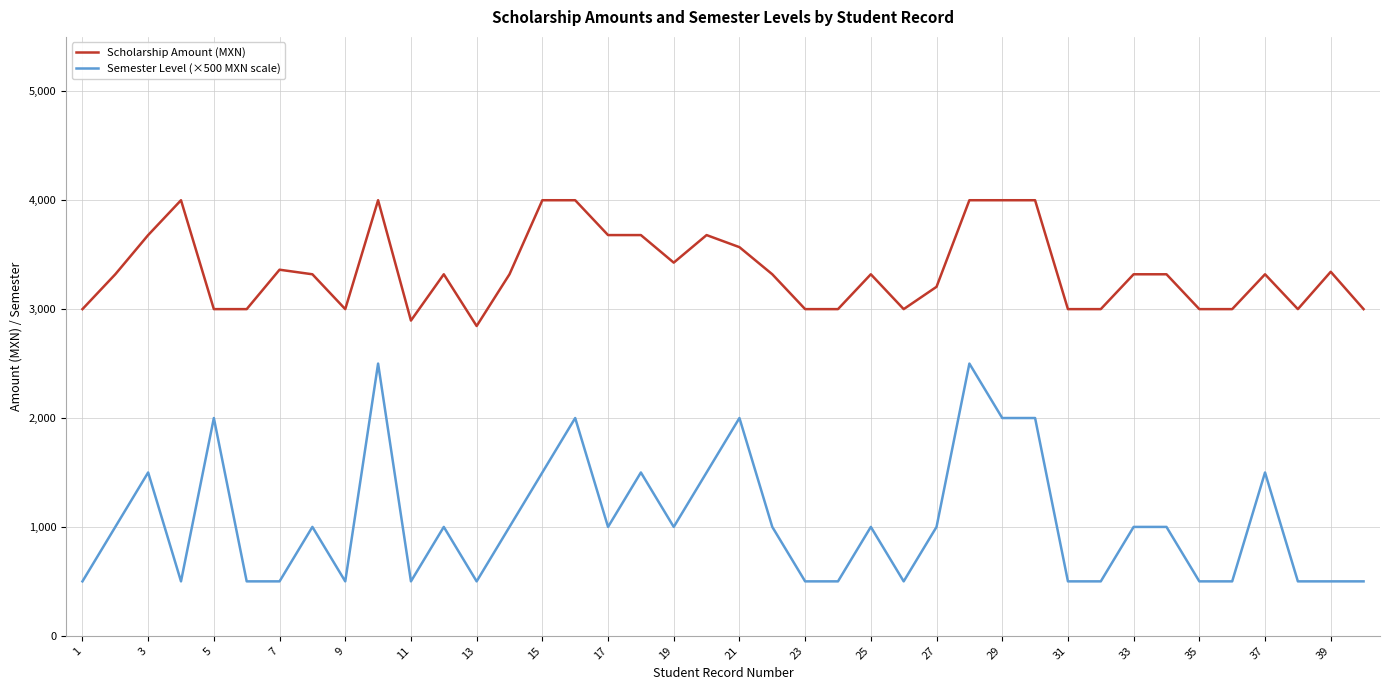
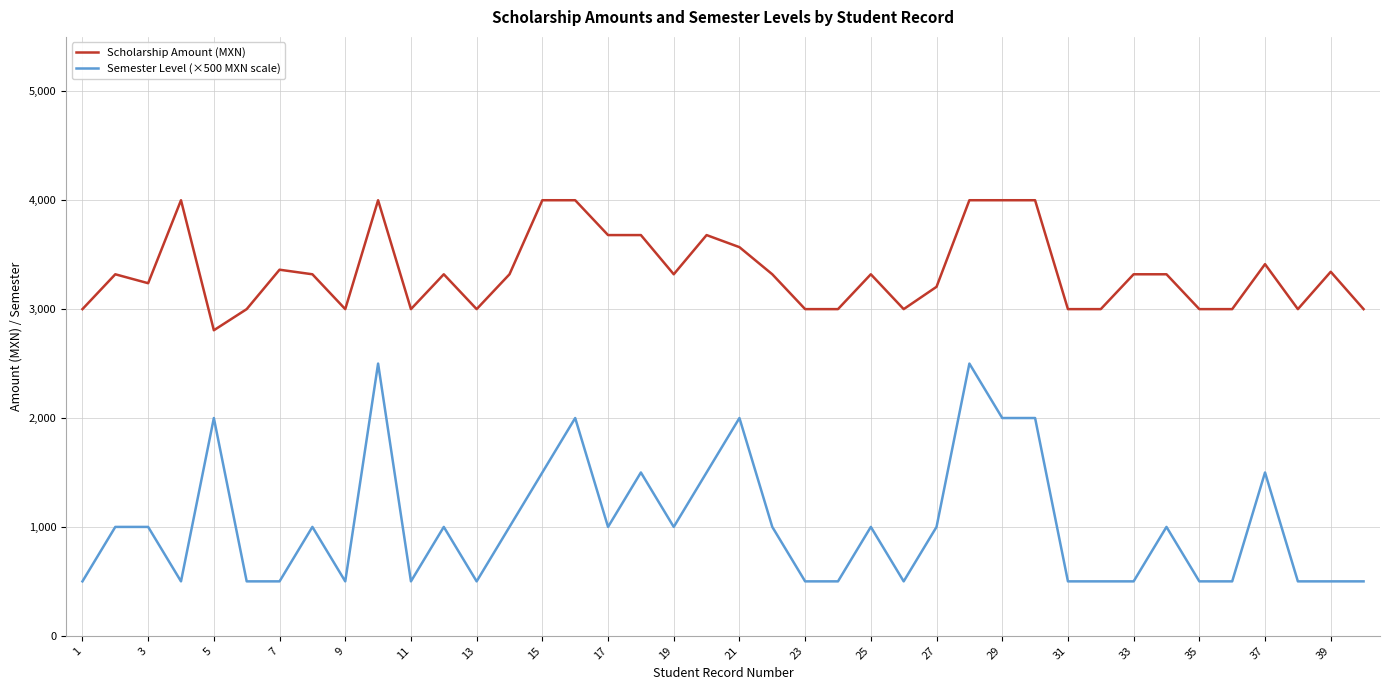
  {
    "Scholarship Amount (MXN)": {
      "1": "3,000",
-     "3": "3,680",
-     "5": "3,000",
+     "3": "3,240",
+     "5": "2,810",
      "7": "3,360",
      "9": "3,000",
-     "11": "2,900",
-     "13": "2,850",
+     "11": "3,000",
+     "13": "3,000",
      "15": "4,000",
      "17": "3,680",
-     "19": "3,430",
+     "19": "3,320",
      "21": "3,570",
      "23": "3,000",
      "25": "3,320",
      "27": "3,210",
      "29": "4,000",
      "31": "3,000",
      "33": "3,320",
      "35": "3,000",
-     "37": "3,320",
+     "37": "3,410",
      "39": "3,340"
    },
    "Semester Level (×500 MXN scale)": {
      "1": "500",
-     "3": "1,500",
+     "3": "1,000",
      "5": "2,000",
      "7": "500",
      "9": "500",
      "11": "500",
      "13": "500",
      "15": "1,500",
      "17": "1,000",
      "19": "1,000",
      "21": "2,000",
      "23": "500",
      "25": "1,000",
      "27": "1,000",
      "29": "2,000",
      "31": "500",
-     "33": "1,000",
+     "33": "500",
      "35": "500",
      "37": "1,500",
      "39": "500"
    }
  }
